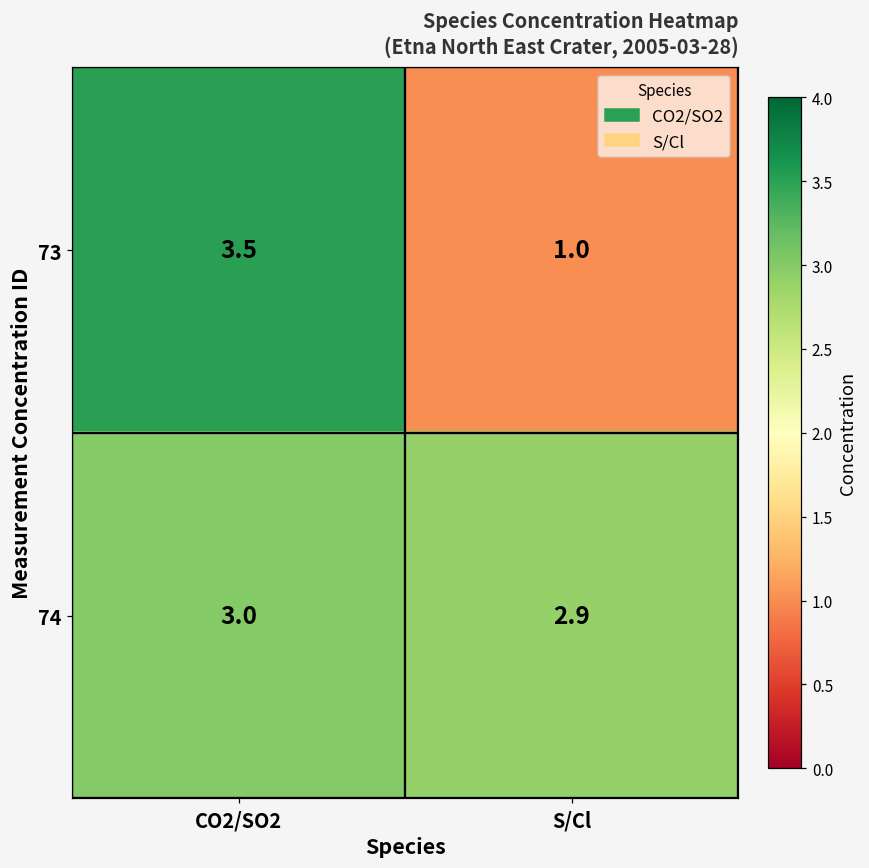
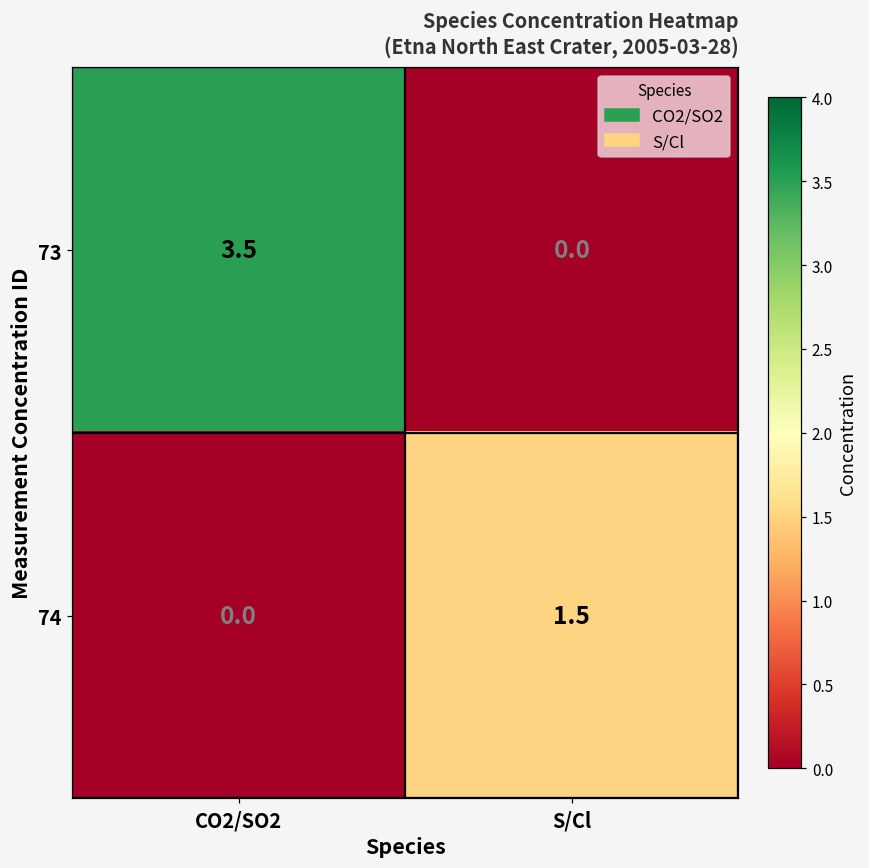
  {
    "73": {
-     "S/Cl": 1.0
+     "S/Cl": 0.0
    },
    "74": {
-     "CO2/SO2": 3.0,
-     "S/Cl": 2.9
+     "CO2/SO2": 0.0,
+     "S/Cl": 1.5
    }
  }
